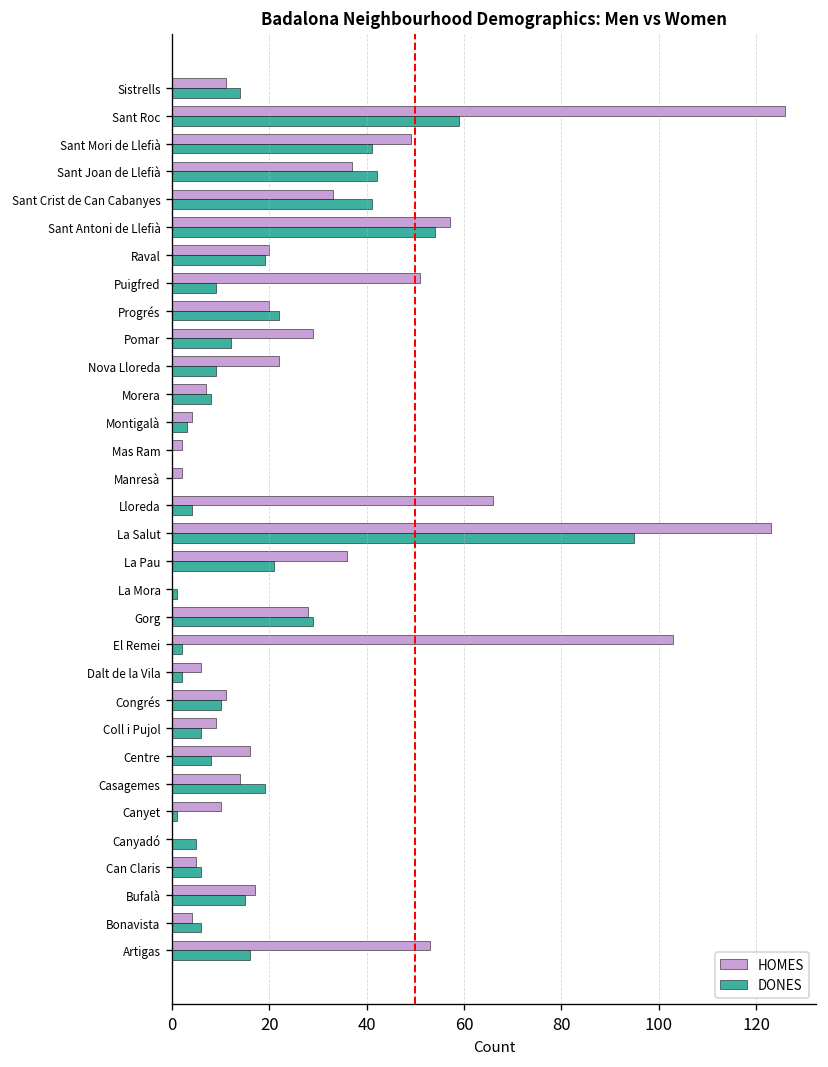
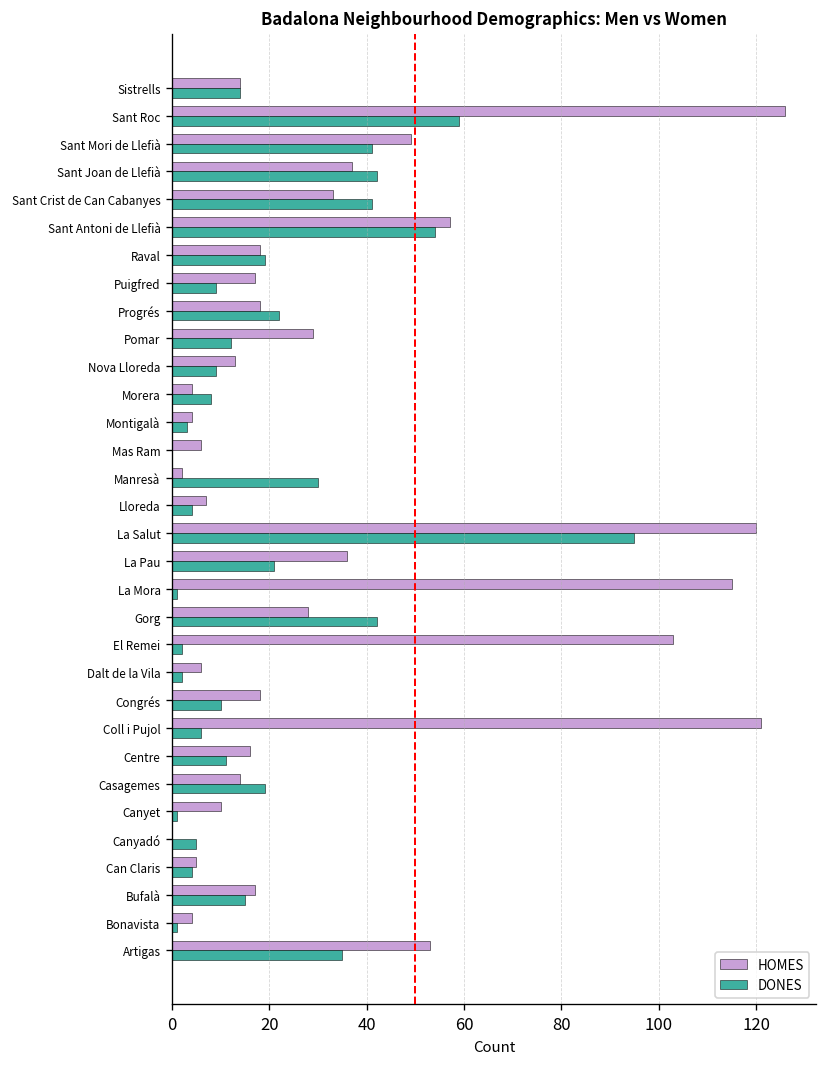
  {
    "HOMES": {
-     "Sistrells": 11,
+     "Sistrells": 14,
      "Sant Roc": 126,
      "Sant Mori de Llefià": 49,
      "Sant Joan de Llefià": 37,
      "Sant Crist de Can Cabanyes": 33,
      "Sant Antoni de Llefià": 57,
-     "Raval": 20,
-     "Puigfred": 51,
-     "Progrés": 20,
+     "Raval": 18,
+     "Puigfred": 17,
+     "Progrés": 18,
      "Pomar": 29,
-     "Nova Lloreda": 22,
-     "Morera": 7,
+     "Nova Lloreda": 13,
+     "Morera": 4,
      "Montigalà": 4,
-     "Mas Ram": 2,
+     "Mas Ram": 6,
      "Manresà": 2,
-     "Lloreda": 66,
-     "La Salut": 123,
+     "Lloreda": 7,
+     "La Salut": 120,
      "La Pau": 36,
-     "La Mora": 0,
+     "La Mora": 115,
      "Gorg": 28,
      "El Remei": 103,
      "Dalt de la Vila": 6,
-     "Congrés": 11,
-     "Coll i Pujol": 9,
+     "Congrés": 18,
+     "Coll i Pujol": 121,
      "Centre": 16,
      "Casagemes": 14,
      "Canyet": 10,
      "Canyadó": 0,
      "Can Claris": 5,
      "Bufalà": 17,
      "Bonavista": 4,
      "Artigas": 53
    },
    "DONES": {
      "Sistrells": 14,
      "Sant Roc": 59,
      "Sant Mori de Llefià": 41,
      "Sant Joan de Llefià": 42,
      "Sant Crist de Can Cabanyes": 41,
      "Sant Antoni de Llefià": 54,
      "Raval": 19,
      "Puigfred": 9,
      "Progrés": 22,
      "Pomar": 12,
      "Nova Lloreda": 9,
      "Morera": 8,
      "Montigalà": 3,
      "Mas Ram": 0,
-     "Manresà": 0,
+     "Manresà": 30,
      "Lloreda": 4,
      "La Salut": 95,
      "La Pau": 21,
      "La Mora": 1,
-     "Gorg": 29,
+     "Gorg": 42,
      "El Remei": 2,
      "Dalt de la Vila": 2,
      "Congrés": 10,
      "Coll i Pujol": 6,
-     "Centre": 8,
+     "Centre": 11,
      "Casagemes": 19,
      "Canyet": 1,
      "Canyadó": 5,
-     "Can Claris": 6,
+     "Can Claris": 4,
      "Bufalà": 15,
-     "Bonavista": 6,
-     "Artigas": 16
+     "Bonavista": 1,
+     "Artigas": 35
    }
  }
